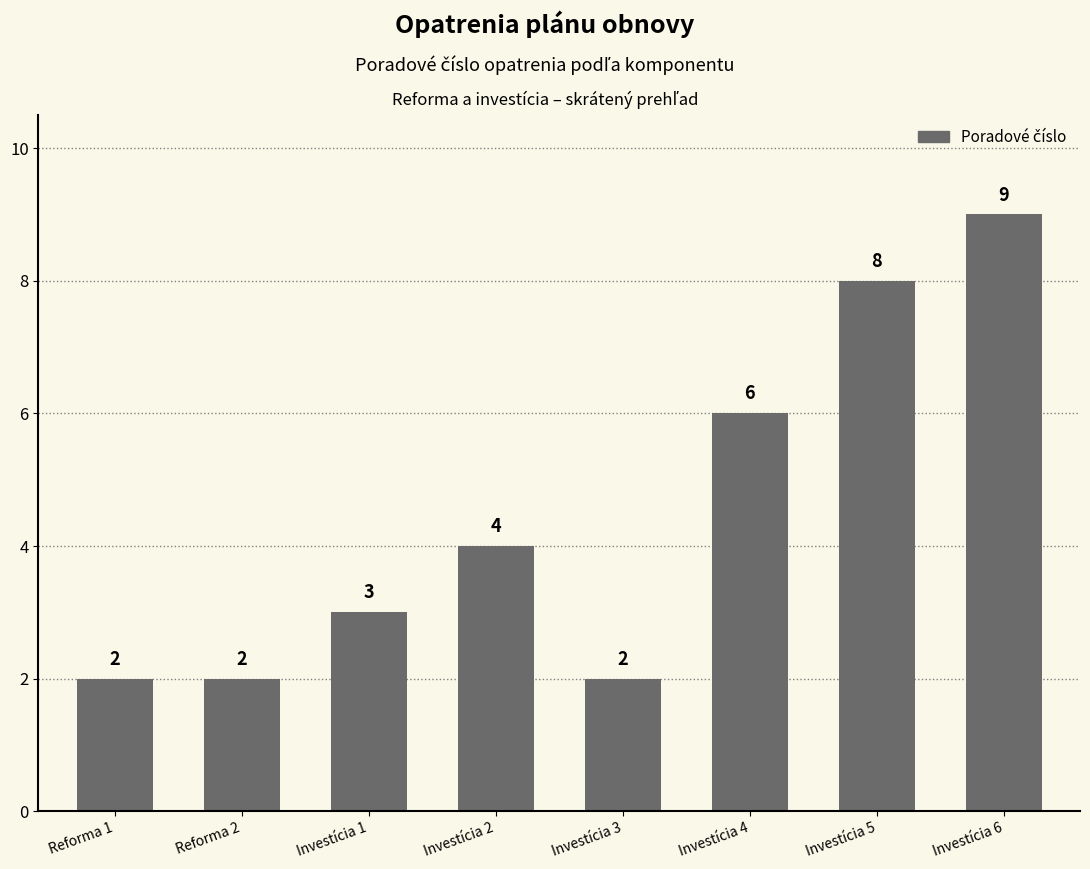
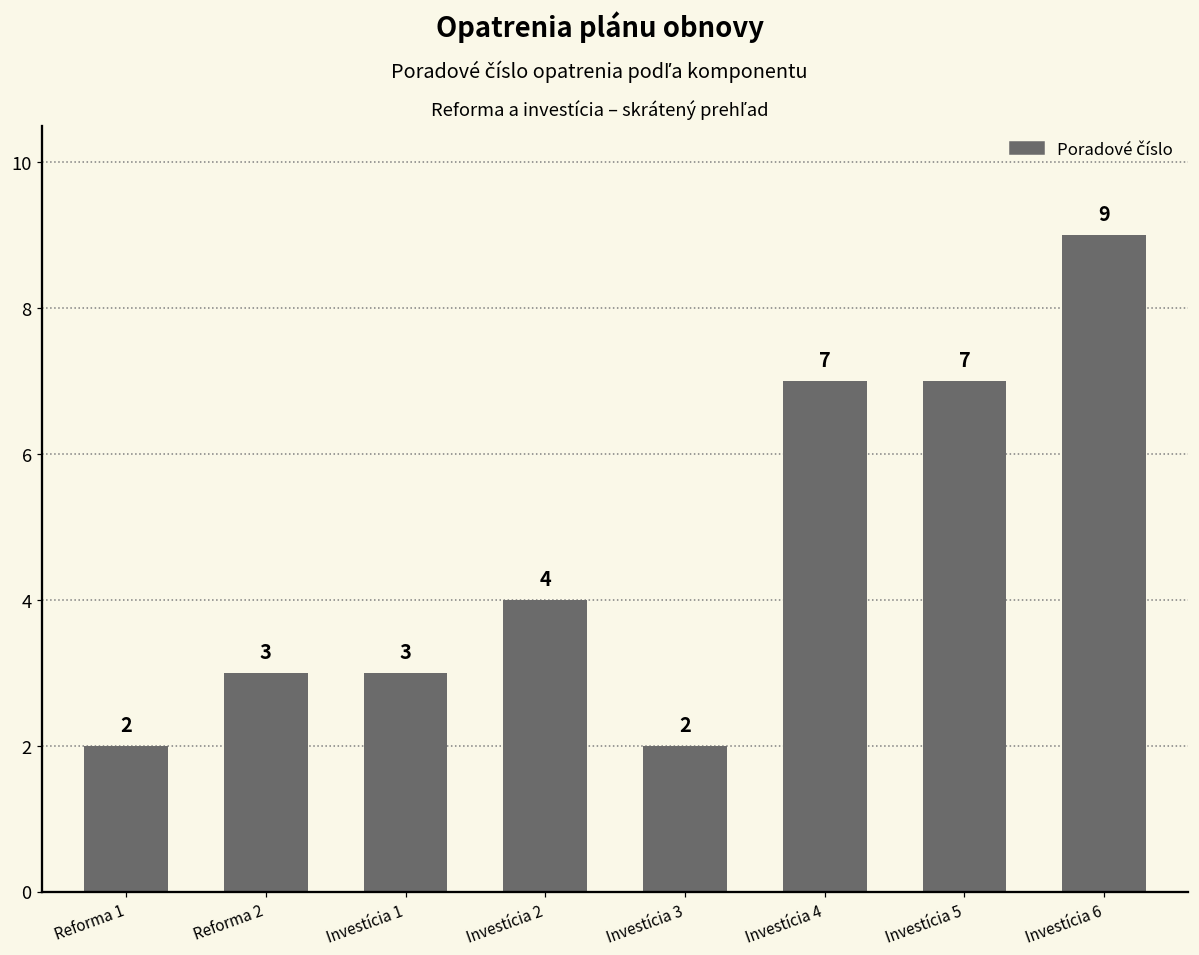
  {
    "Reforma 1": 2,
-   "Reforma 2": 2,
+   "Reforma 2": 3,
    "Investícia 1": 3,
    "Investícia 2": 4,
    "Investícia 3": 2,
-   "Investícia 4": 6,
-   "Investícia 5": 8,
+   "Investícia 4": 7,
+   "Investícia 5": 7,
    "Investícia 6": 9
  }
